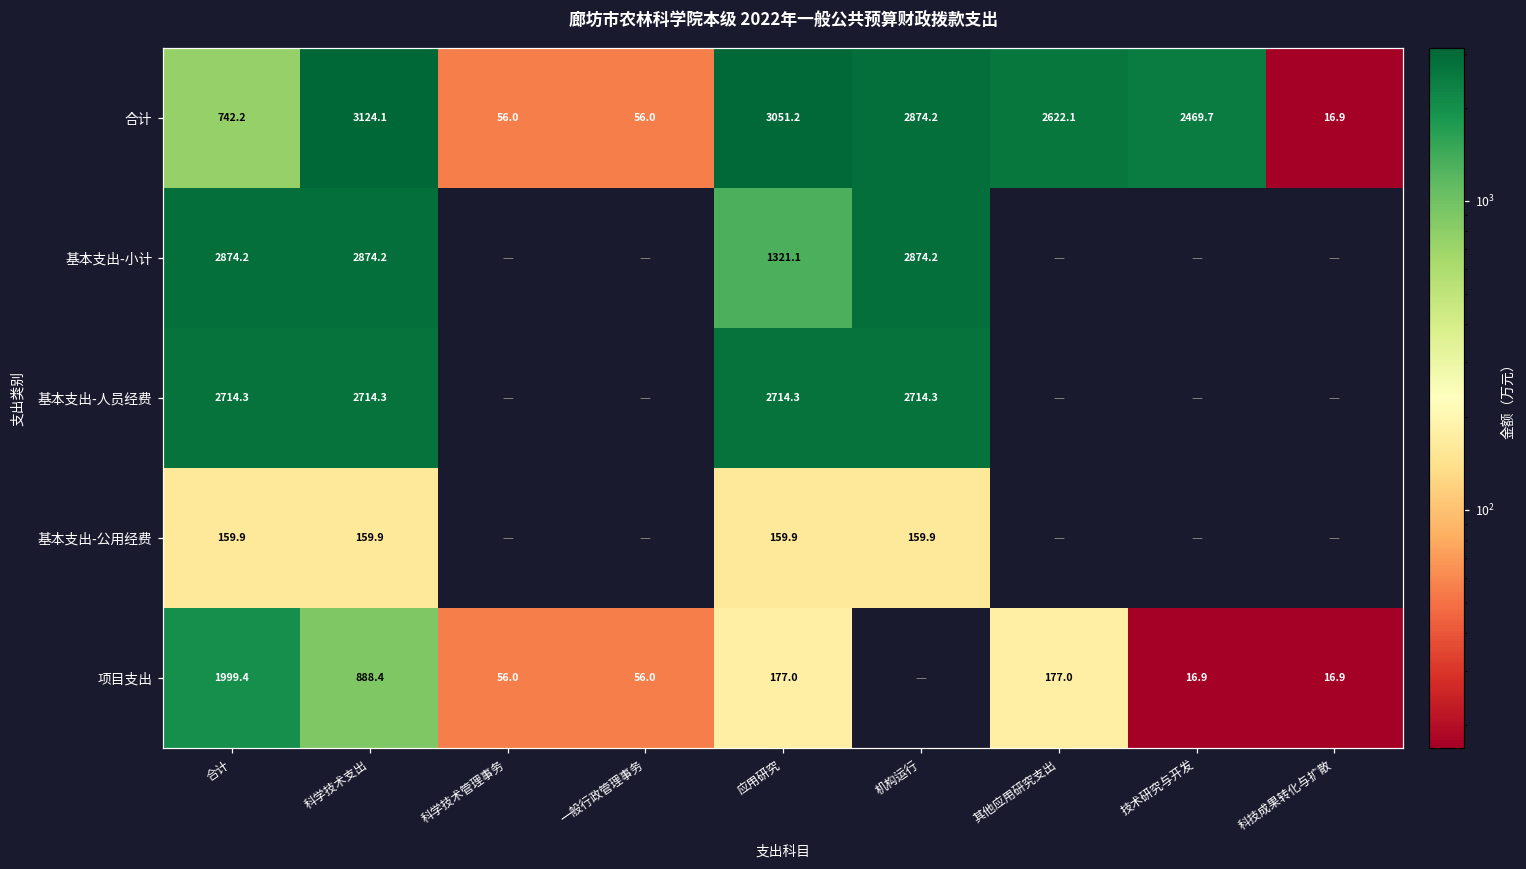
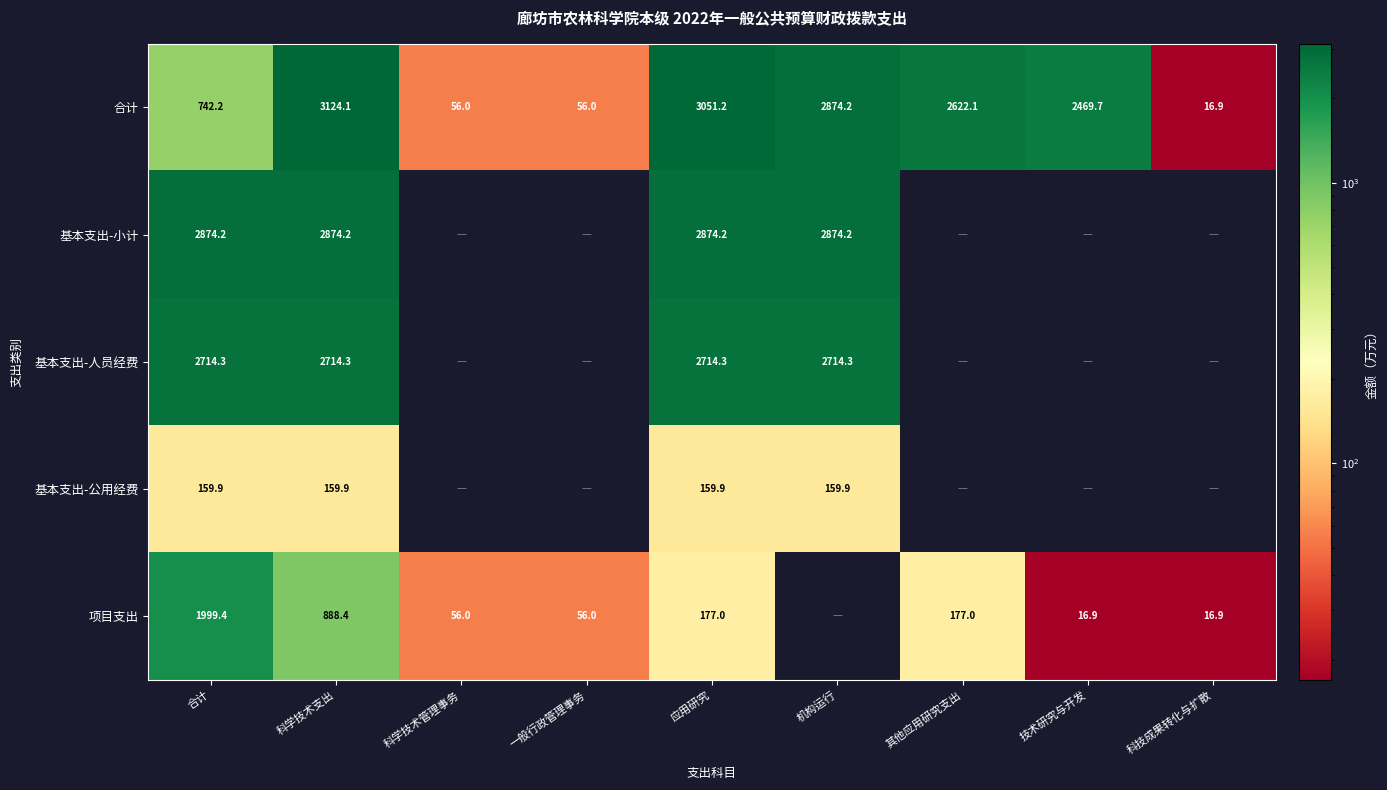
  {
    "合计": {
      "合计": 742.2,
      "科学技术支出": 3124.1,
      "科学技术管理事务": 56.0,
      "一般行政管理事务": 56.0,
      "应用研究": 3051.2,
      "机构运行": 2874.2,
      "其他应用研究支出": 2622.1,
      "技术研究与开发": 2469.7,
      "科技成果转化与扩散": 16.9
    },
    "基本支出-小计": {
      "合计": 2874.2,
      "科学技术支出": 2874.2,
-     "应用研究": 1321.1,
+     "应用研究": 2874.2,
      "机构运行": 2874.2
    },
    "基本支出-人员经费": {
      "合计": 2714.3,
      "科学技术支出": 2714.3,
      "应用研究": 2714.3,
      "机构运行": 2714.3
    },
    "基本支出-公用经费": {
      "合计": 159.9,
      "科学技术支出": 159.9,
      "应用研究": 159.9,
      "机构运行": 159.9
    },
    "项目支出": {
      "合计": 1999.4,
      "科学技术支出": 888.4,
      "科学技术管理事务": 56.0,
      "一般行政管理事务": 56.0,
      "应用研究": 177.0,
      "其他应用研究支出": 177.0,
      "技术研究与开发": 16.9,
      "科技成果转化与扩散": 16.9
    }
  }
